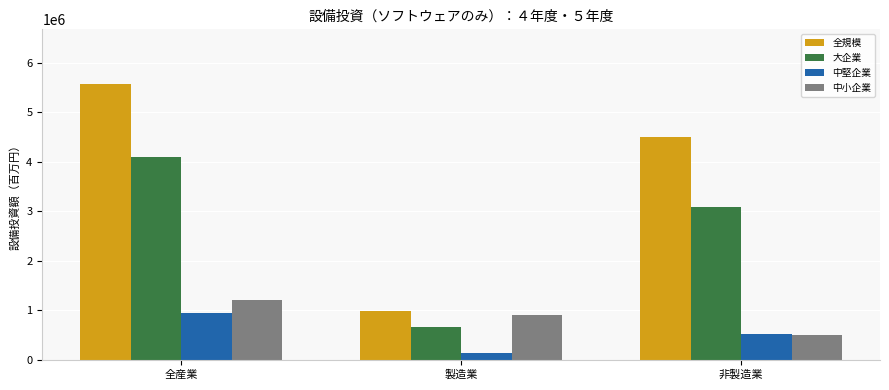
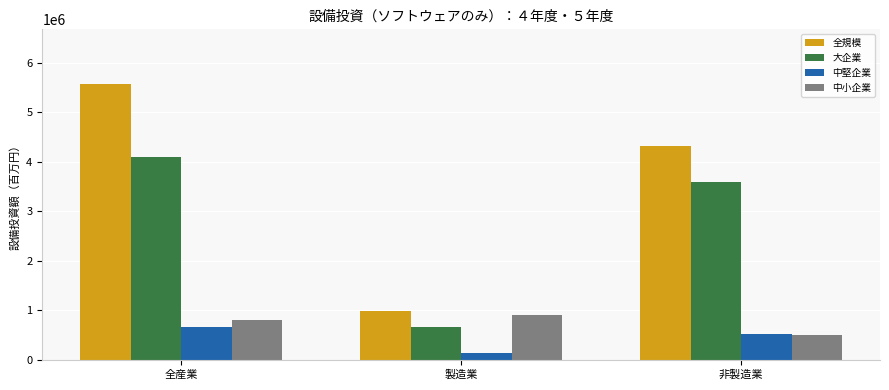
  {
    "全規模": {
      "全産業": 5600000,
      "製造業": 1000000,
-     "非製造業": 4500000
+     "非製造業": 4300000
    },
    "大企業": {
      "全産業": 4100000,
      "製造業": 700000,
-     "非製造業": 3100000
+     "非製造業": 3600000
    },
    "中堅企業": {
-     "全産業": 900000,
+     "全産業": 700000,
      "製造業": 100000,
      "非製造業": 500000
    },
    "中小企業": {
-     "全産業": 1200000,
+     "全産業": 800000,
      "製造業": 900000,
      "非製造業": 500000
    }
  }
